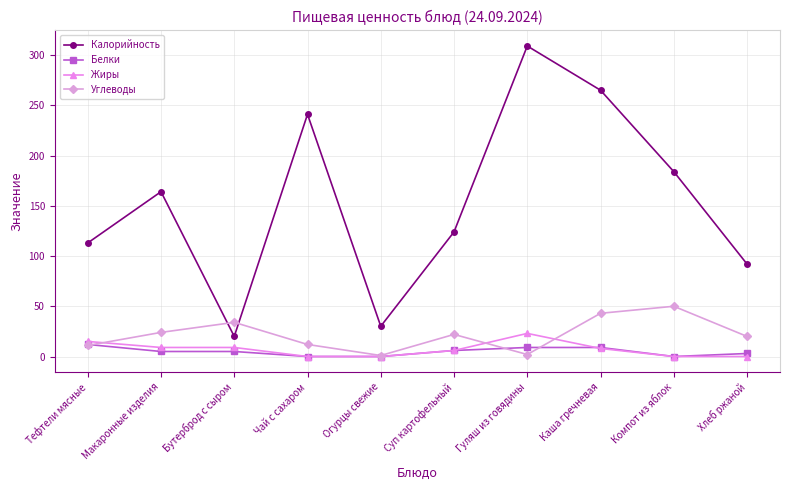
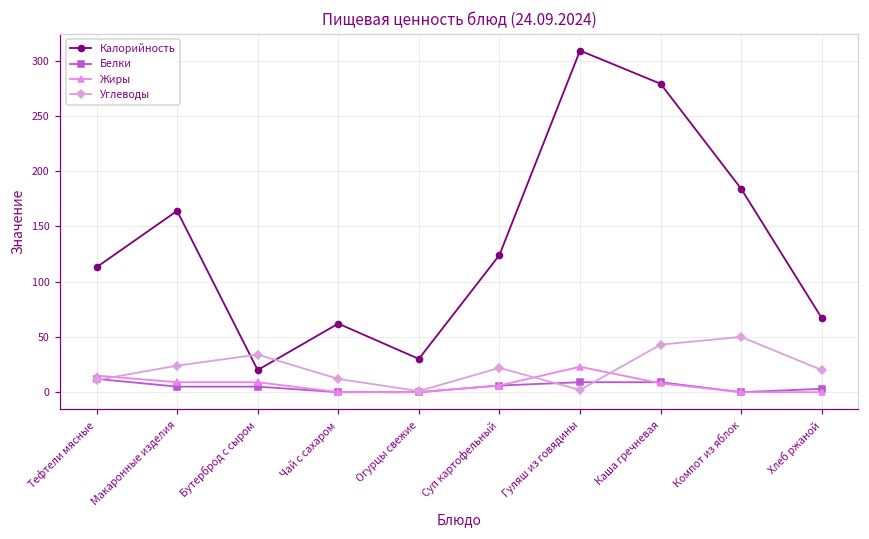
  {
    "Калорийность": {
      "Тефтели мясные": 113,
      "Макаронные изделия": 164,
      "Бутерброд с сыром": 20,
-     "Чай с сахаром": 241,
+     "Чай с сахаром": 62,
      "Огурцы свежие": 30,
      "Суп картофельный": 124,
      "Гуляш из говядины": 309,
-     "Каша гречневая": 265,
+     "Каша гречневая": 279,
      "Компот из яблок": 184,
-     "Хлеб ржаной": 92
+     "Хлеб ржаной": 67
    },
    "Белки": {
      "Макаронные изделия": 5,
      "Бутерброд с сыром": 5,
      "Гуляш из говядины": 9,
      "Хлеб ржаной": 3
    }
  }
